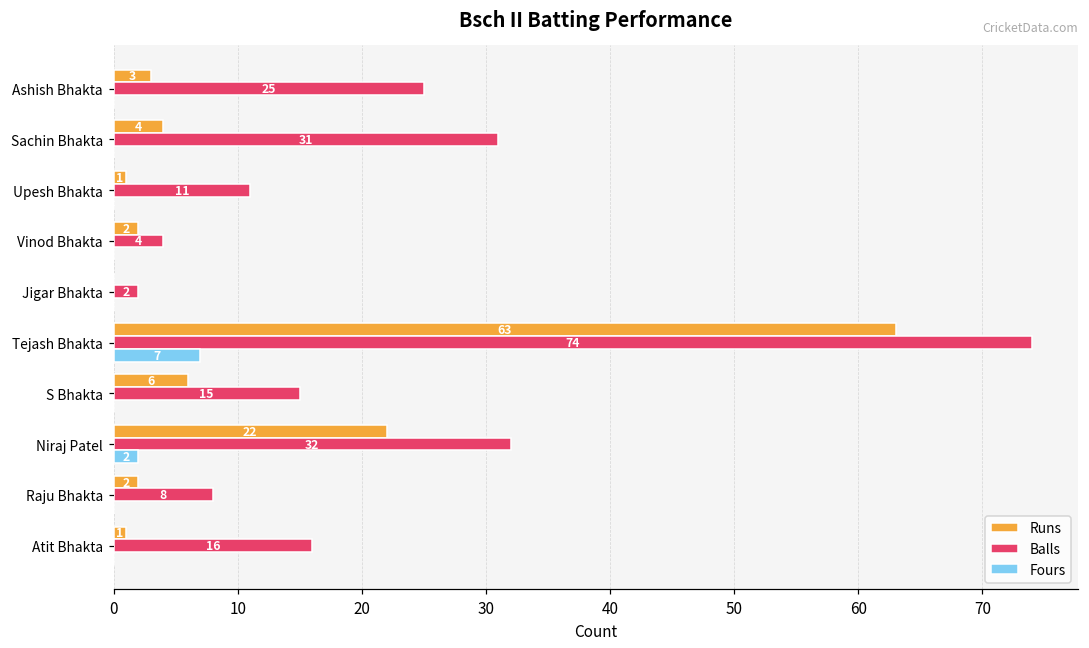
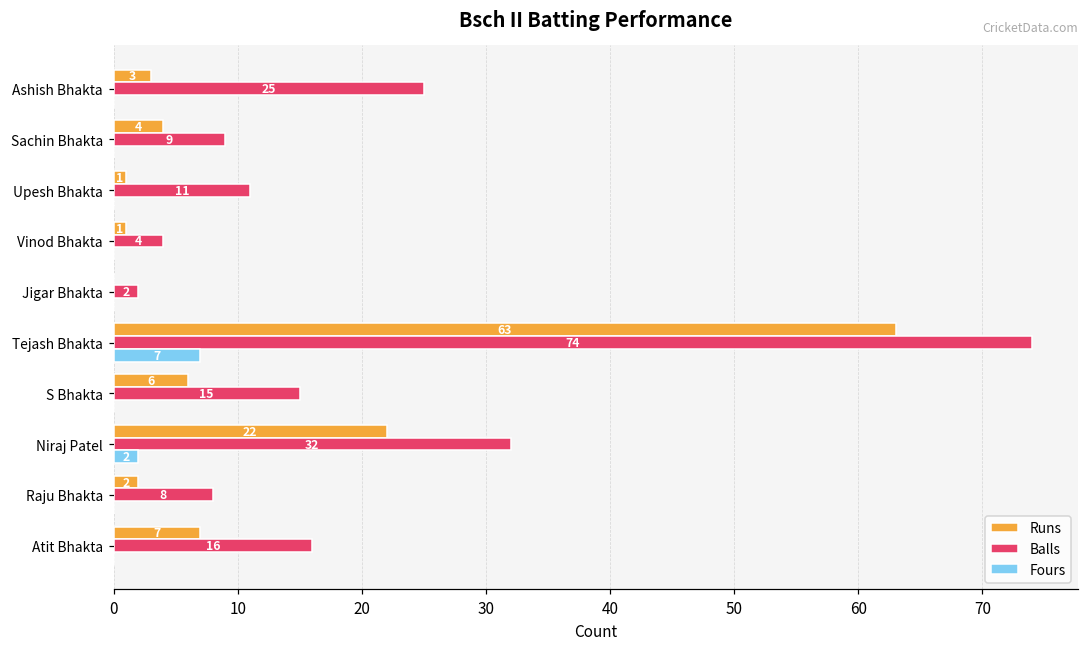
  {
    "Runs": {
      "Ashish Bhakta": 3,
      "Sachin Bhakta": 4,
      "Upesh Bhakta": 1,
-     "Vinod Bhakta": 2,
+     "Vinod Bhakta": 1,
      "Tejash Bhakta": 63,
      "S Bhakta": 6,
      "Niraj Patel": 22,
      "Raju Bhakta": 2,
-     "Atit Bhakta": 1
+     "Atit Bhakta": 7
    },
    "Balls": {
      "Ashish Bhakta": 25,
-     "Sachin Bhakta": 31,
+     "Sachin Bhakta": 9,
      "Upesh Bhakta": 11,
      "Vinod Bhakta": 4,
      "Jigar Bhakta": 2,
      "Tejash Bhakta": 74,
      "S Bhakta": 15,
      "Niraj Patel": 32,
      "Raju Bhakta": 8,
      "Atit Bhakta": 16
    },
    "Fours": {
      "Tejash Bhakta": 7,
      "Niraj Patel": 2
    }
  }
